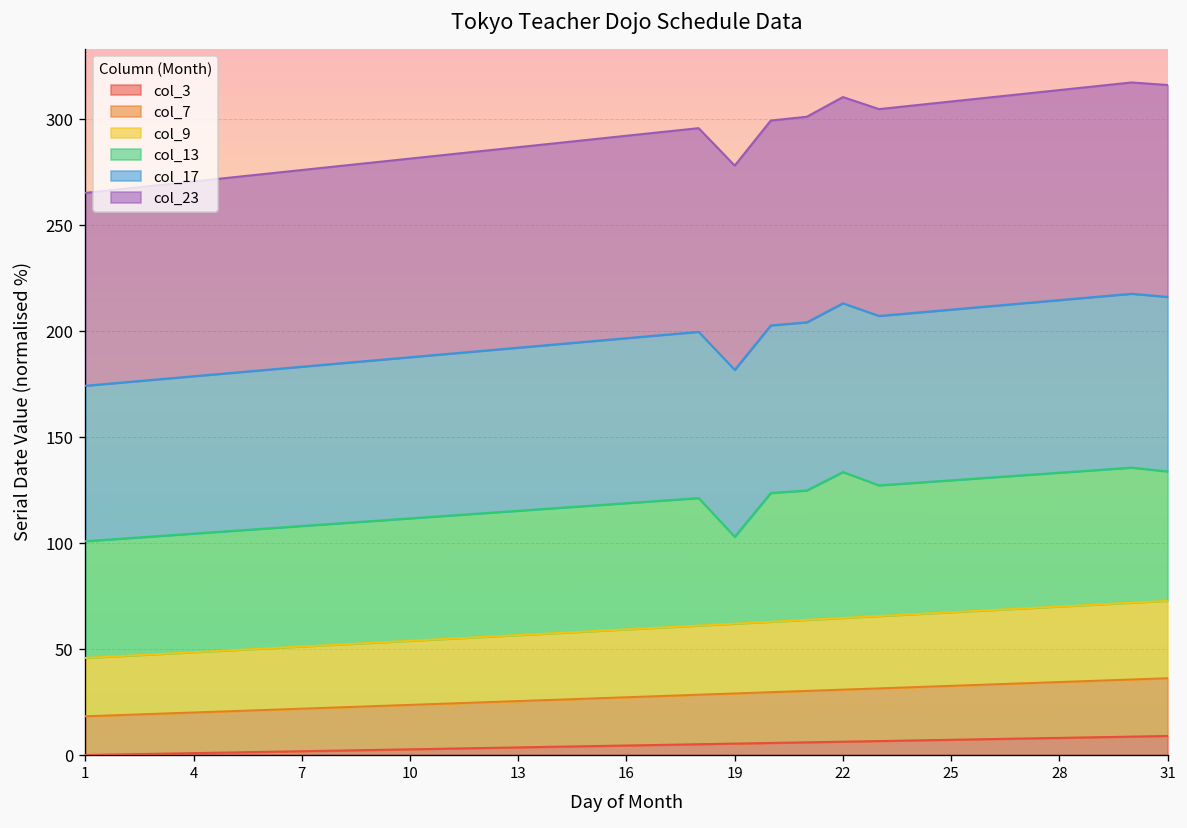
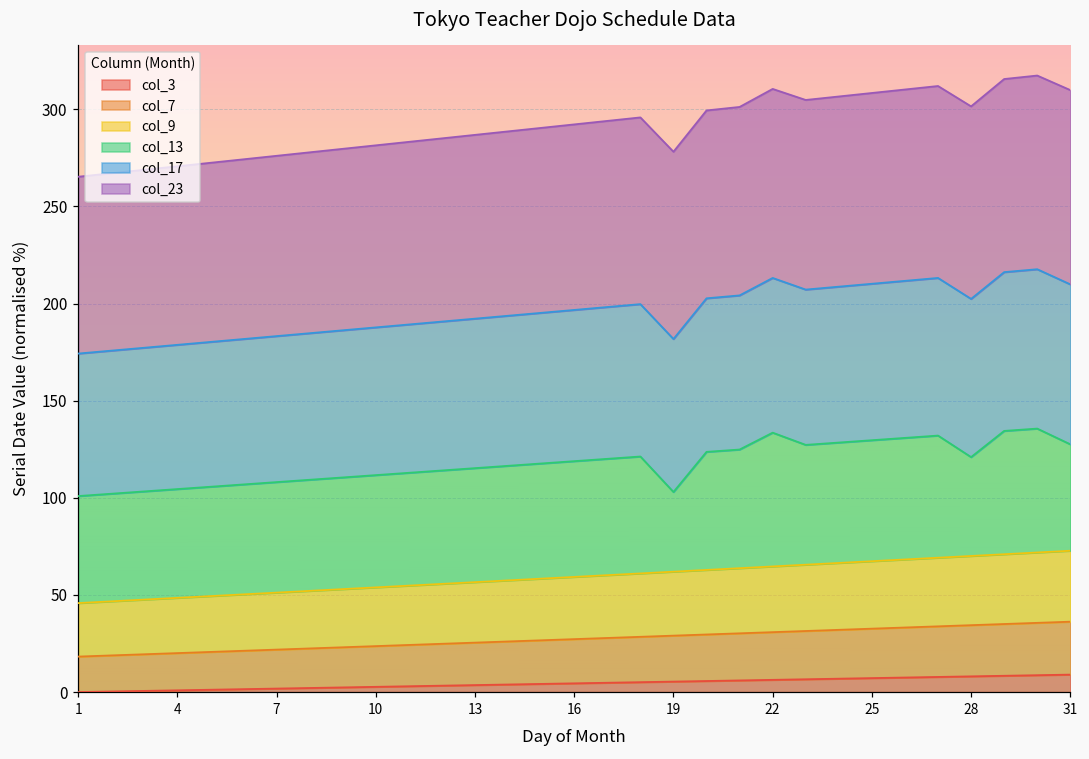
  {
    "col_9": {
      "1": 28,
      "4": 28,
      "7": 29,
      "10": 30,
      "13": 31,
      "16": 32,
      "19": 33,
      "22": 34,
      "25": 35,
      "28": 36,
      "31": 37
    },
    "col_13": {
      "1": 55,
      "4": 56,
      "7": 57,
      "10": 58,
      "13": 59,
      "16": 60,
      "19": 41,
      "22": 69,
      "25": 62,
-     "28": 63,
-     "31": 61
+     "28": 51,
+     "31": 55
    },
    "col_17": {
      "1": 73,
      "4": 74,
      "7": 75,
      "10": 76,
      "13": 77,
      "16": 78,
      "19": 79,
      "22": 80,
      "25": 81,
      "28": 81,
      "31": 82
    },
    "col_23": {
      "1": 91,
      "7": 93,
      "10": 94,
      "13": 95,
      "16": 96,
      "19": 96,
      "22": 97,
      "25": 98,
      "28": 99,
      "31": 100
    }
  }
